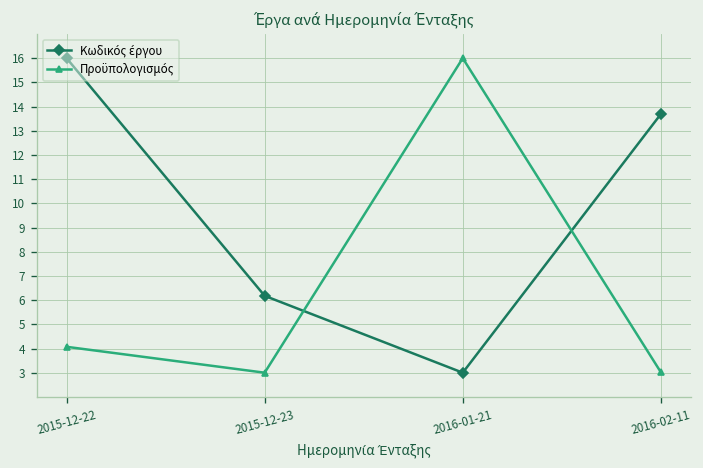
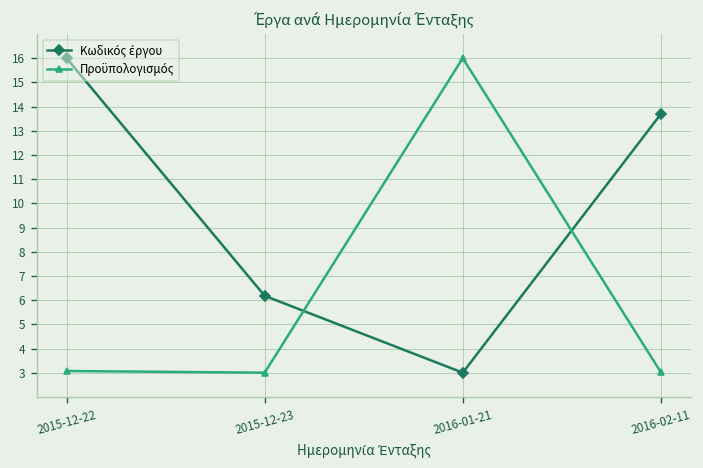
  {
    "Κωδικός έργου": {
      "2015-12-23": 6.2,
      "2016-01-21": 3.0,
      "2016-02-11": 13.7
    },
    "Προϋπολογισμός": {
-     "2015-12-22": 4.1,
+     "2015-12-22": 3.1,
      "2015-12-23": 3.0,
      "2016-01-21": 16.0,
      "2016-02-11": 3.0
    }
  }
